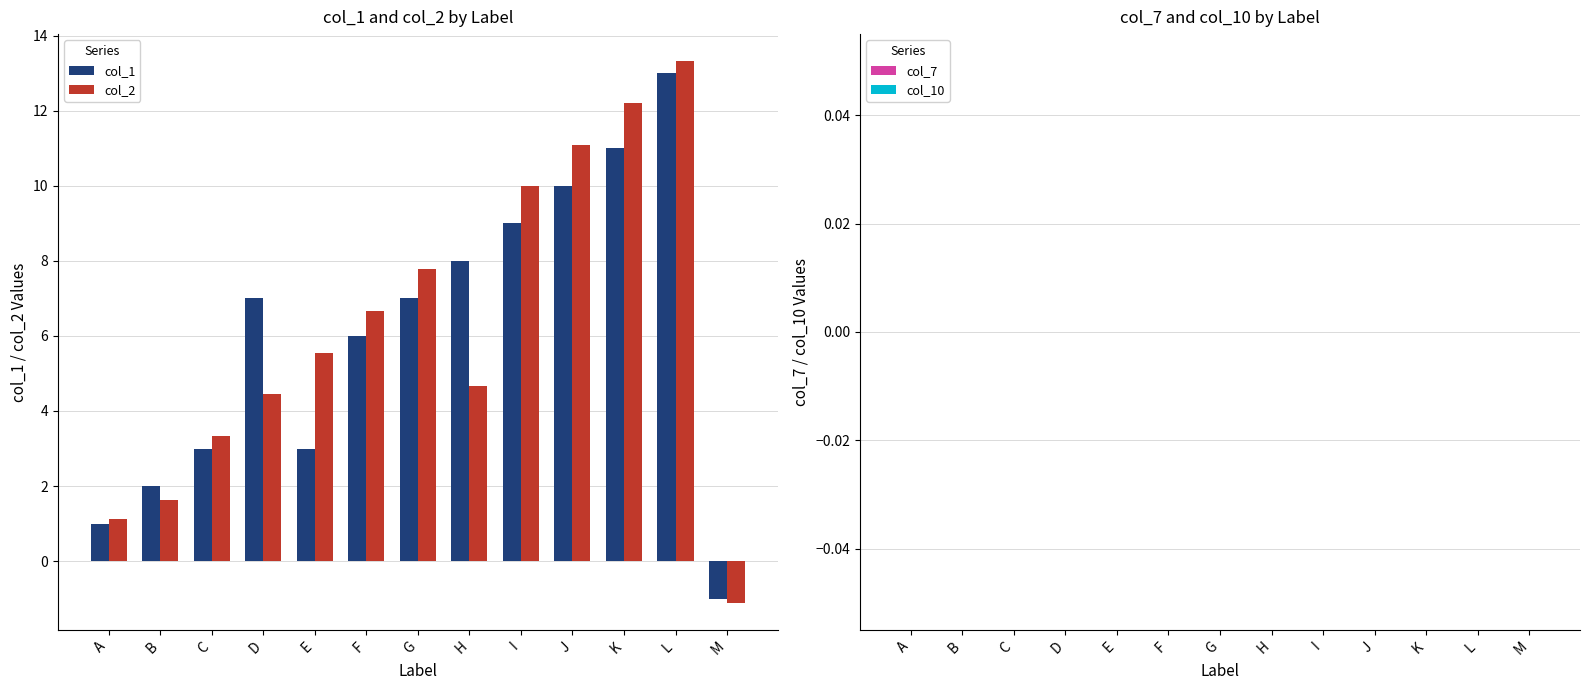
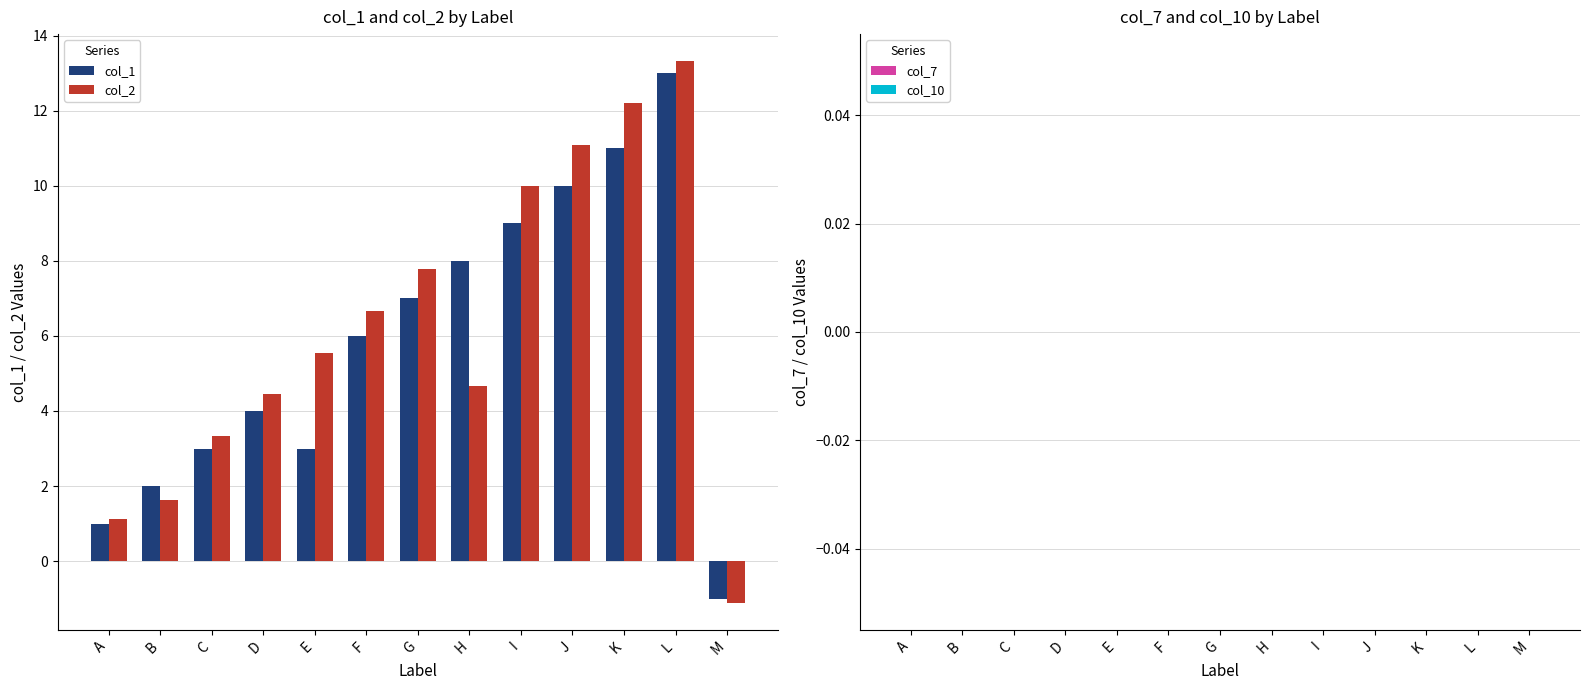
  {
    "col_1 and col_2 by Label": {
      "col_1": {
        "A": 1,
        "B": 2,
        "C": 3,
-       "D": 7,
+       "D": 4,
        "E": 3,
        "F": 6,
        "G": 7,
        "H": 8,
        "I": 9,
        "J": 10,
        "K": 11,
        "L": 13,
        "M": -1
      },
      "col_2": {
        "A": 1.1,
        "B": 1.6,
        "C": 3.3,
        "D": 4.4,
        "E": 5.6,
        "F": 6.7,
        "G": 7.8,
        "H": 4.7,
        "I": 10,
        "J": 11.1,
        "K": 12.2,
        "L": 13.3,
        "M": -1.1
      }
    },
    "col_7 and col_10 by Label": {
      "col_7": {
        "A": 0.000,
        "B": 0.000,
        "C": 0.000,
        "D": 0.000,
        "E": 0.000,
        "F": 0.000,
        "G": 0.000,
        "H": 0.000,
        "I": 0.000,
        "J": 0.000,
        "K": 0.000,
        "L": 0.000,
        "M": 0.000
      },
      "col_10": {
        "A": 0.000,
        "B": 0.000,
        "C": 0.000,
        "D": 0.000,
        "E": 0.000,
        "F": 0.000,
        "G": 0.000,
        "H": 0.000,
        "I": 0.000,
        "J": 0.000,
        "K": 0.000,
        "L": 0.000,
        "M": 0.000
      }
    }
  }
